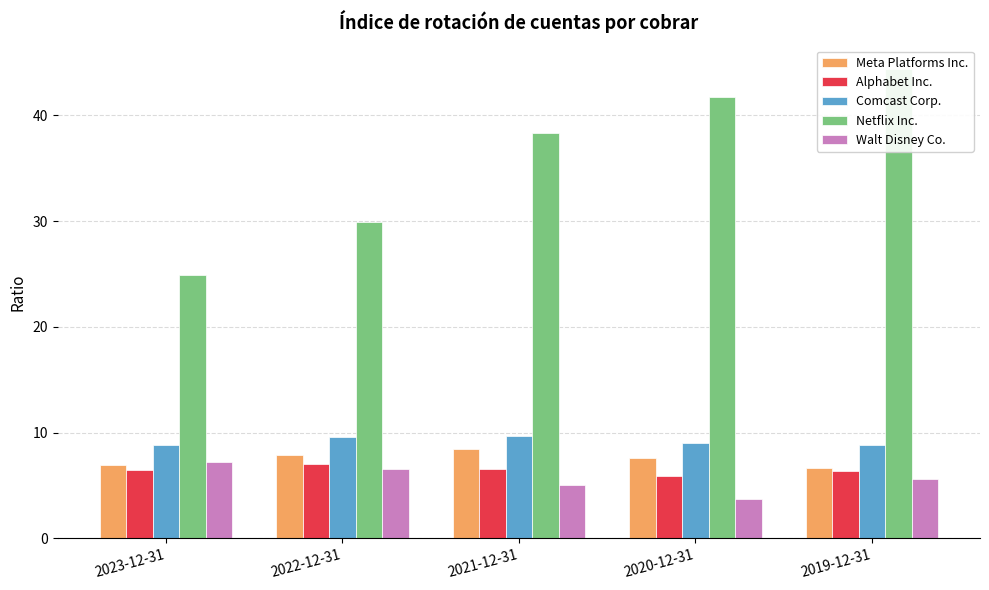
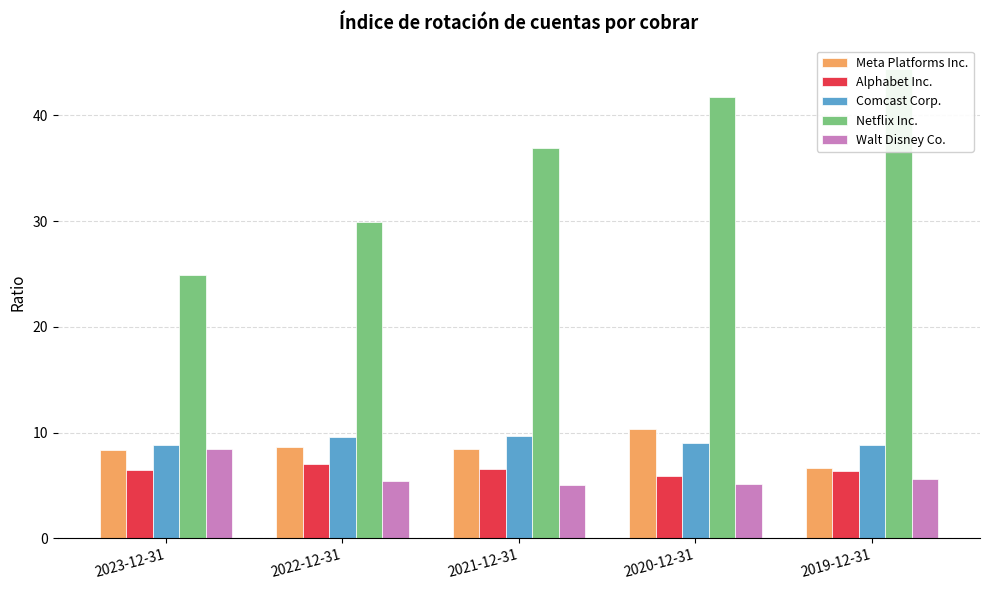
  {
    "Meta Platforms Inc.": {
-     "2023-12-31": 7.0,
-     "2022-12-31": 7.8,
+     "2023-12-31": 8.3,
+     "2022-12-31": 8.7,
      "2021-12-31": 8.4,
-     "2020-12-31": 7.6,
+     "2020-12-31": 10.3,
      "2019-12-31": 6.6
    },
    "Alphabet Inc.": {
      "2023-12-31": 6.4,
      "2022-12-31": 7.0,
      "2021-12-31": 6.6,
      "2020-12-31": 5.9,
      "2019-12-31": 6.4
    },
    "Comcast Corp.": {
      "2023-12-31": 8.8,
      "2022-12-31": 9.6,
      "2021-12-31": 9.7,
      "2020-12-31": 9.0,
      "2019-12-31": 8.8
    },
    "Netflix Inc.": {
      "2023-12-31": 24.9,
      "2022-12-31": 29.9,
-     "2021-12-31": 38.3,
+     "2021-12-31": 36.9,
      "2020-12-31": 41.7
    },
    "Walt Disney Co.": {
-     "2023-12-31": 7.2,
-     "2022-12-31": 6.5,
+     "2023-12-31": 8.5,
+     "2022-12-31": 5.4,
      "2021-12-31": 5.0,
-     "2020-12-31": 3.7,
+     "2020-12-31": 5.2,
      "2019-12-31": 5.6
    }
  }
